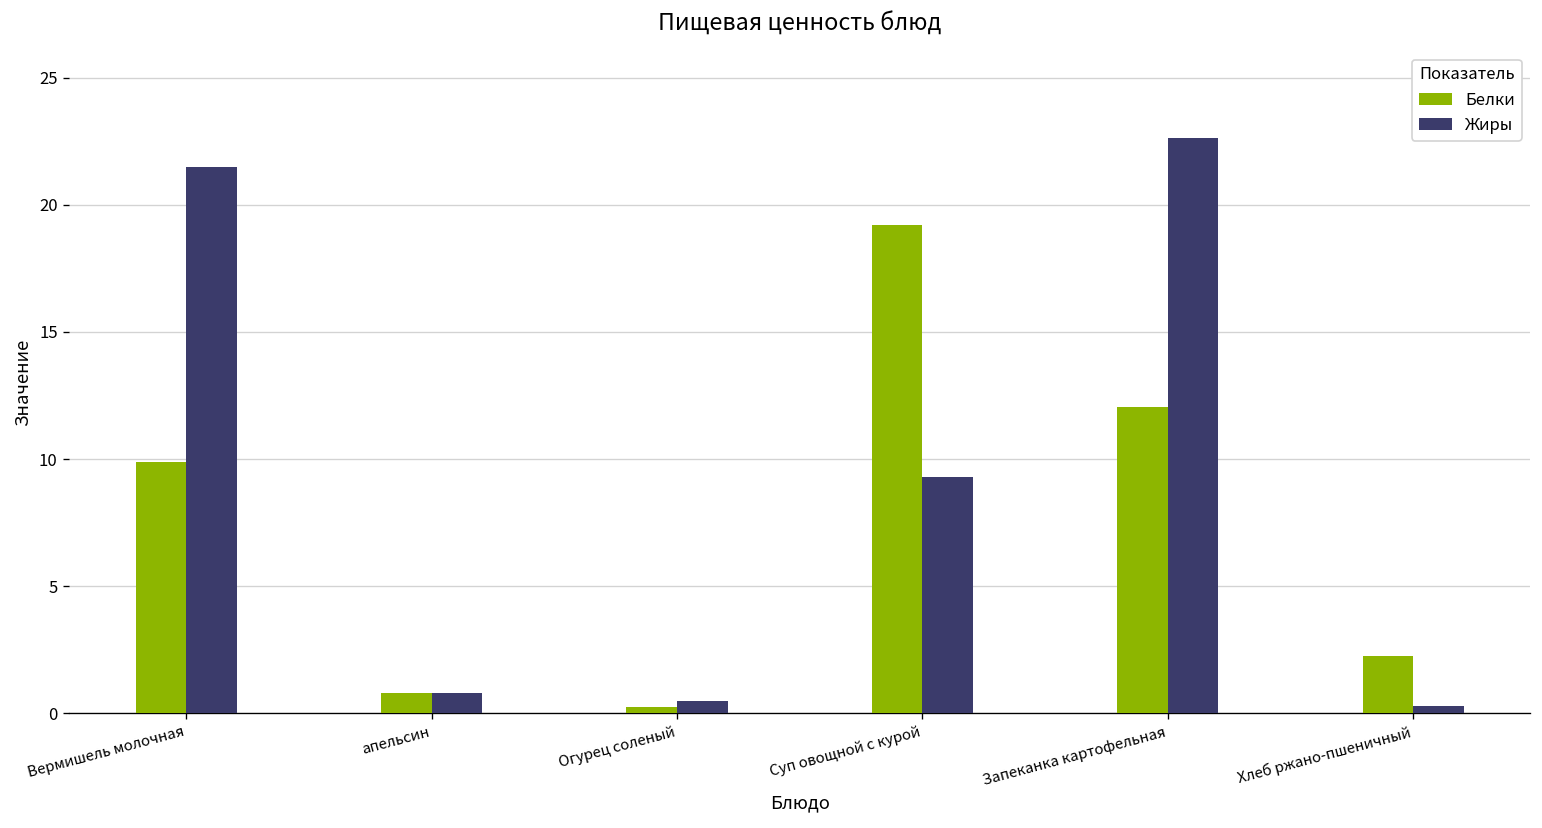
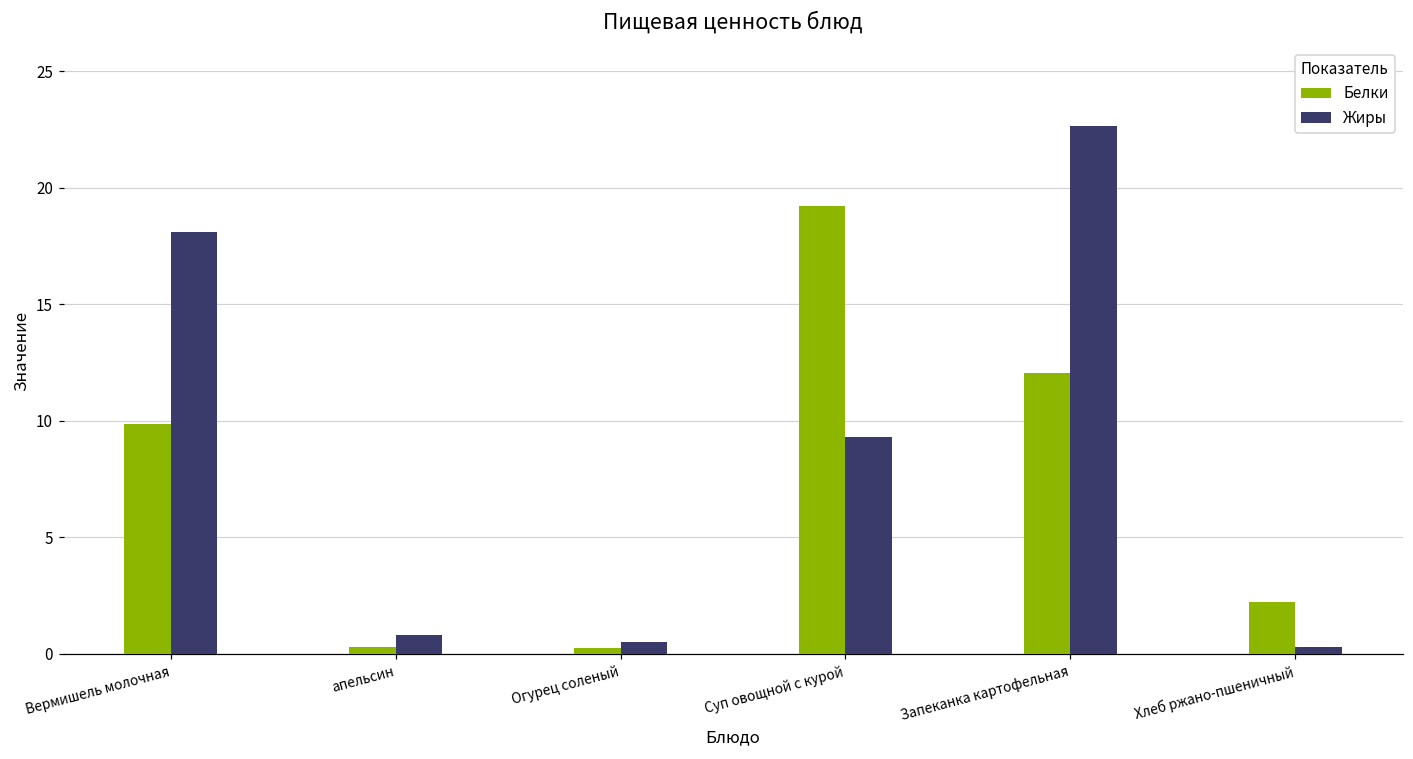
  {
    "Белки": {
      "Вермишель молочная": 9.9,
-     "апельсин": 0.8,
+     "апельсин": 0.3,
      "Огурец соленый": 0.2,
      "Суп овощной с курой": 19.2,
      "Запеканка картофельная": 12.1,
      "Хлеб ржано-пшеничный": 2.2
    },
    "Жиры": {
-     "Вермишель молочная": 21.5,
+     "Вермишель молочная": 18.1,
      "апельсин": 0.8,
      "Огурец соленый": 0.5,
      "Суп овощной с курой": 9.3,
      "Запеканка картофельная": 22.6,
      "Хлеб ржано-пшеничный": 0.3
    }
  }
